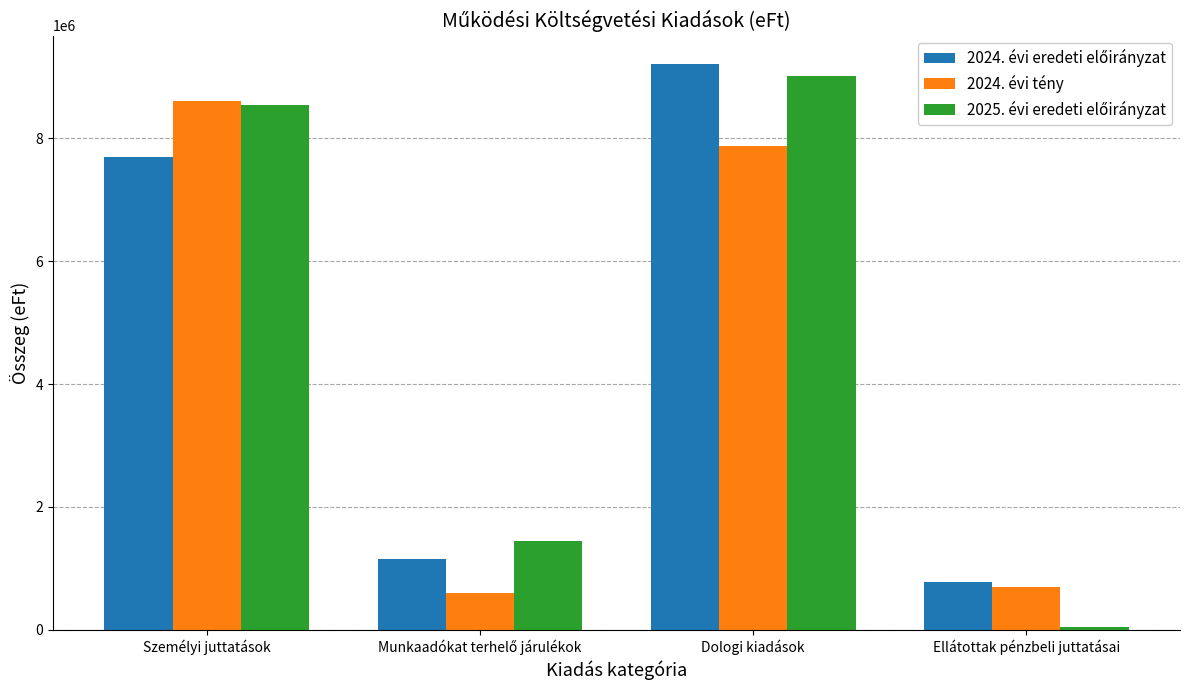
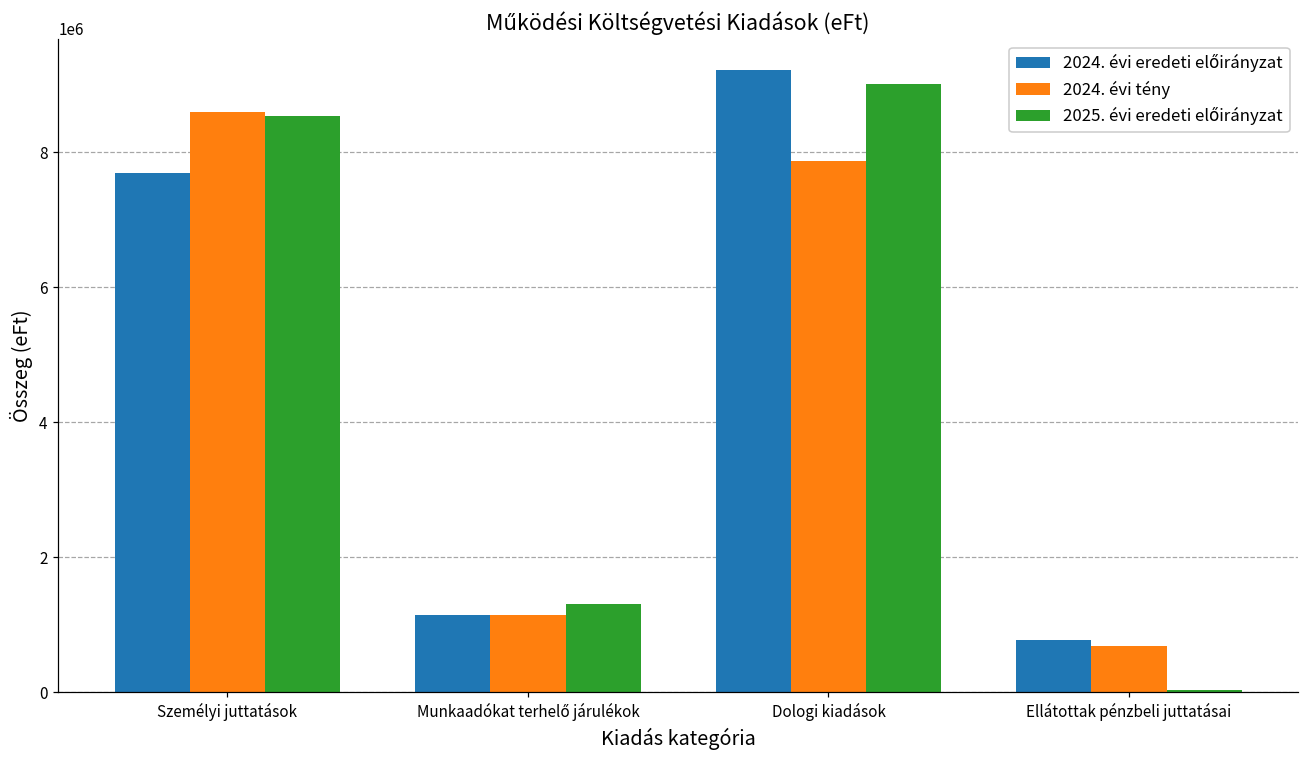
  {
    "2024. évi eredeti előirányzat": {
      "Személyi juttatások": 7700000,
      "Munkaadókat terhelő járulékok": 1100000,
      "Dologi kiadások": 9200000,
      "Ellátottak pénzbeli juttatásai": 800000
    },
    "2024. évi tény": {
      "Személyi juttatások": 8600000,
-     "Munkaadókat terhelő járulékok": 600000,
+     "Munkaadókat terhelő járulékok": 1100000,
      "Dologi kiadások": 7900000,
      "Ellátottak pénzbeli juttatásai": 700000
    },
    "2025. évi eredeti előirányzat": {
      "Személyi juttatások": 8500000,
-     "Munkaadókat terhelő járulékok": 1400000,
+     "Munkaadókat terhelő járulékok": 1300000,
      "Dologi kiadások": 9000000
    }
  }
